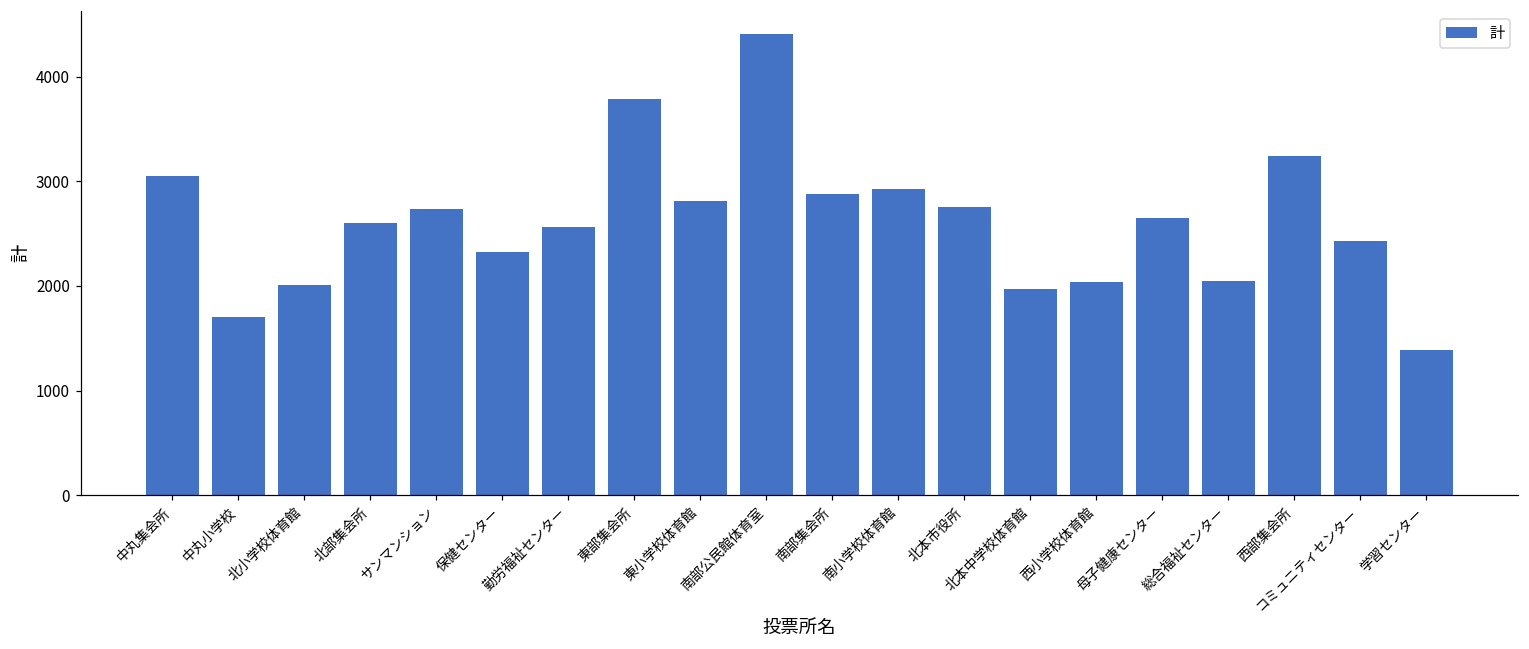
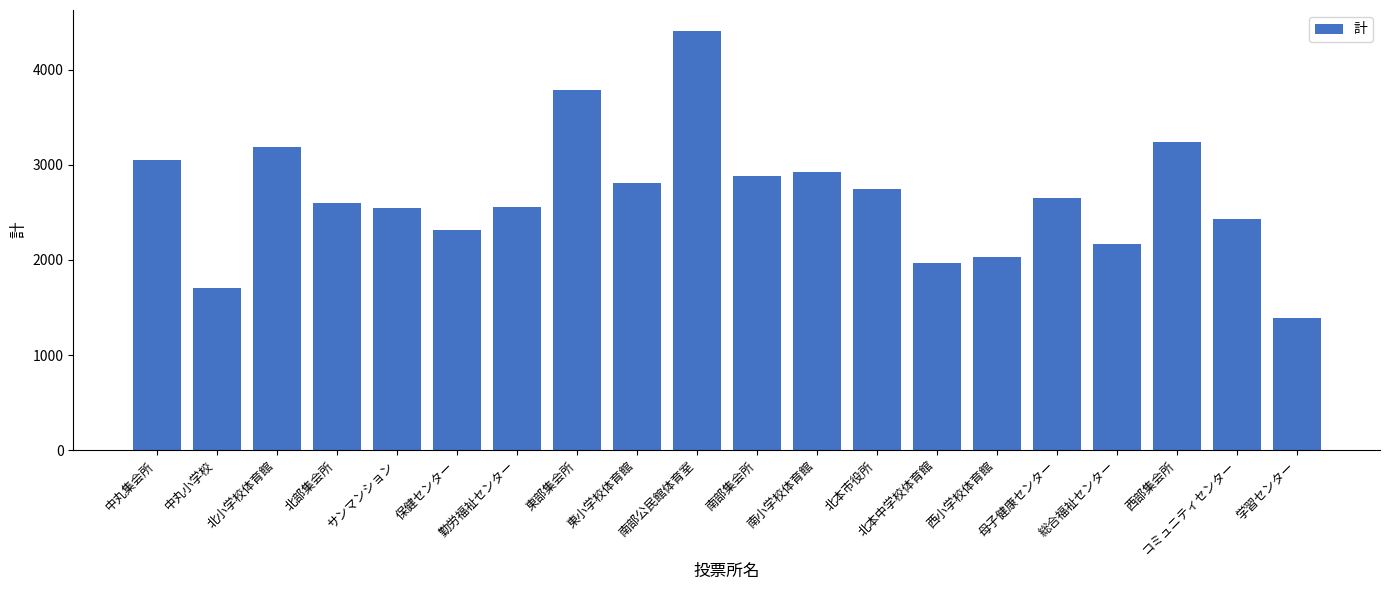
  {
    "中丸集会所": 3100,
    "中丸小学校": 1700,
-   "北小学校体育館": 2000,
+   "北小学校体育館": 3200,
    "北部集会所": 2600,
-   "サンマンション": 2700,
+   "サンマンション": 2500,
    "保健センター": 2300,
    "勤労福祉センター": 2600,
    "東部集会所": 3800,
    "東小学校体育館": 2800,
    "南部公民館体育室": 4400,
    "南部集会所": 2900,
    "南小学校体育館": 2900,
    "北本市役所": 2700,
    "北本中学校体育館": 2000,
    "西小学校体育館": 2000,
    "母子健康センター": 2600,
-   "総合福祉センター": 2000,
+   "総合福祉センター": 2200,
    "西部集会所": 3200,
    "コミュニティセンター": 2400,
    "学習センター": 1400
  }
